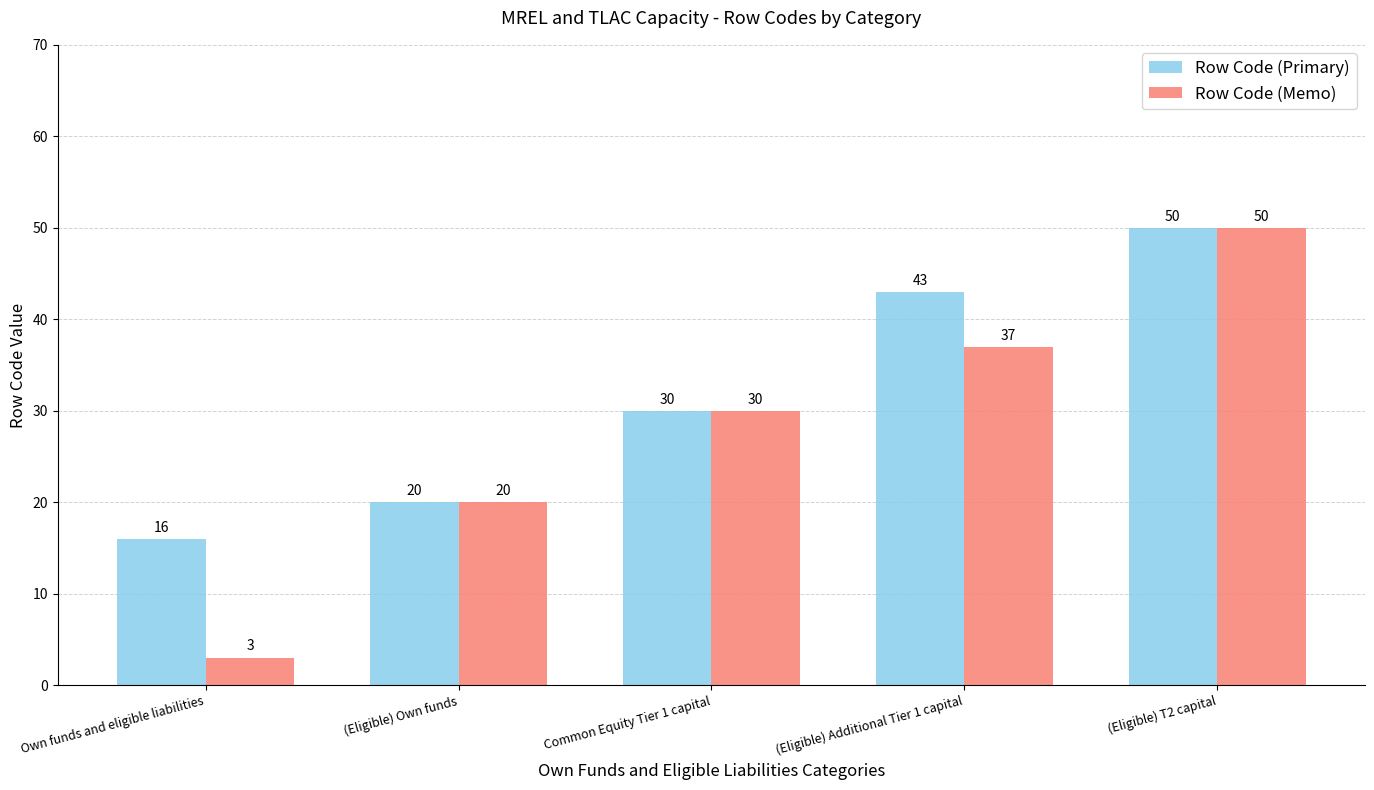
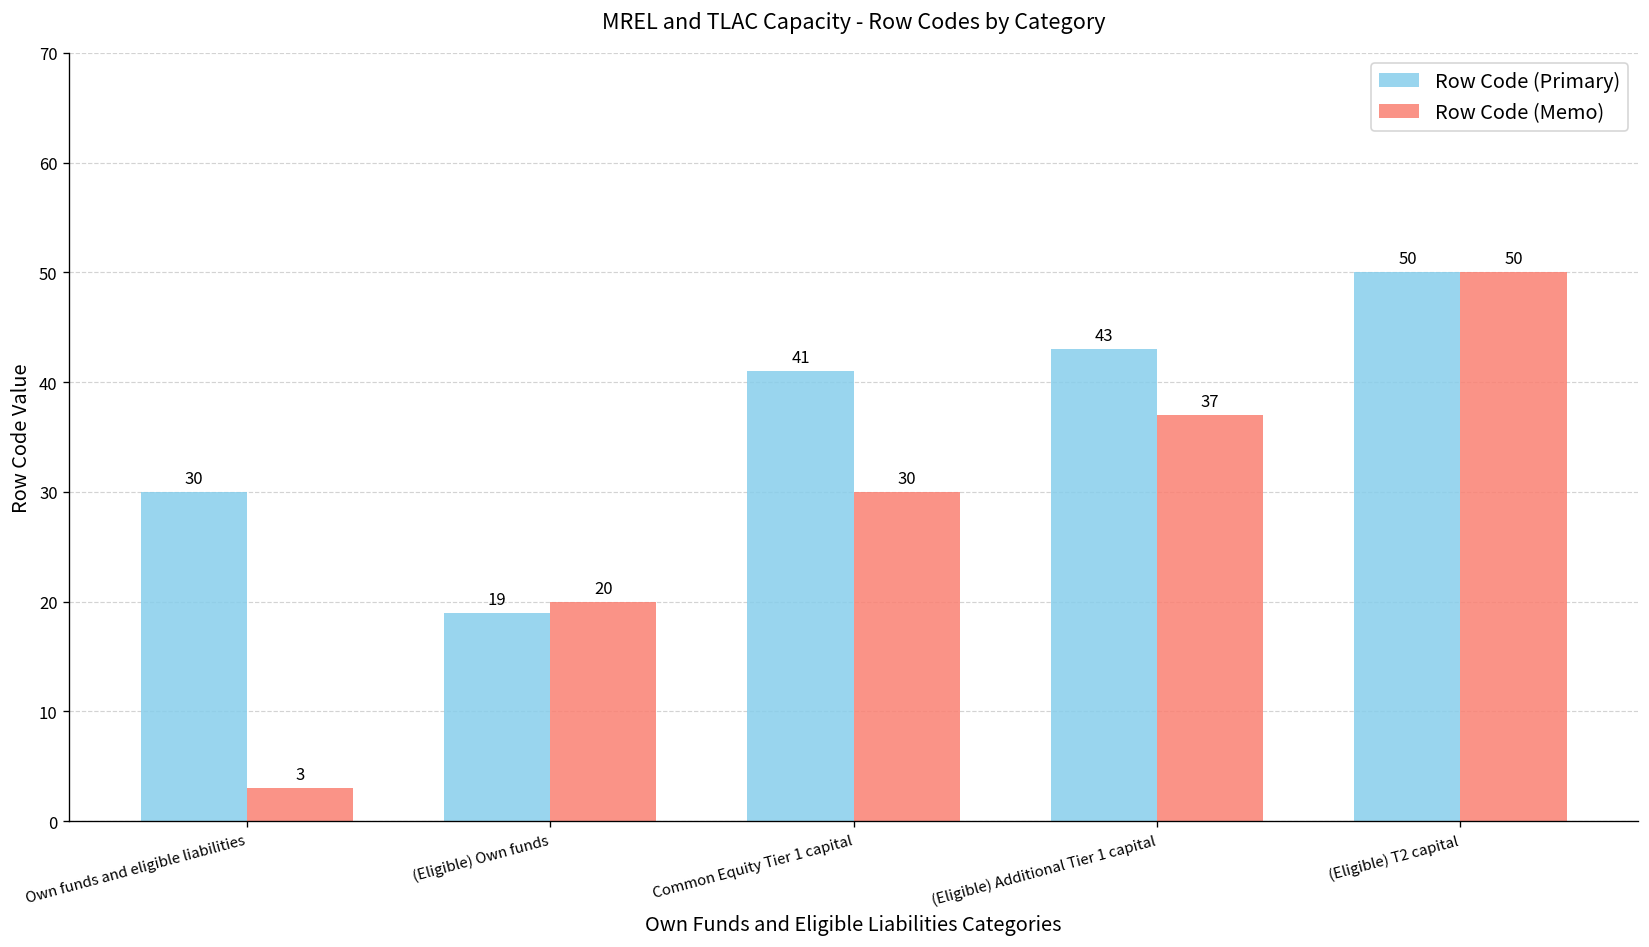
  {
    "Row Code (Primary)": {
-     "Own funds and eligible liabilities": 16,
-     "(Eligible) Own funds": 20,
-     "Common Equity Tier 1 capital": 30,
+     "Own funds and eligible liabilities": 30,
+     "(Eligible) Own funds": 19,
+     "Common Equity Tier 1 capital": 41,
      "(Eligible) Additional Tier 1 capital": 43,
      "(Eligible) T2 capital": 50
    },
    "Row Code (Memo)": {
      "Own funds and eligible liabilities": 3,
      "(Eligible) Own funds": 20,
      "Common Equity Tier 1 capital": 30,
      "(Eligible) Additional Tier 1 capital": 37,
      "(Eligible) T2 capital": 50
    }
  }
